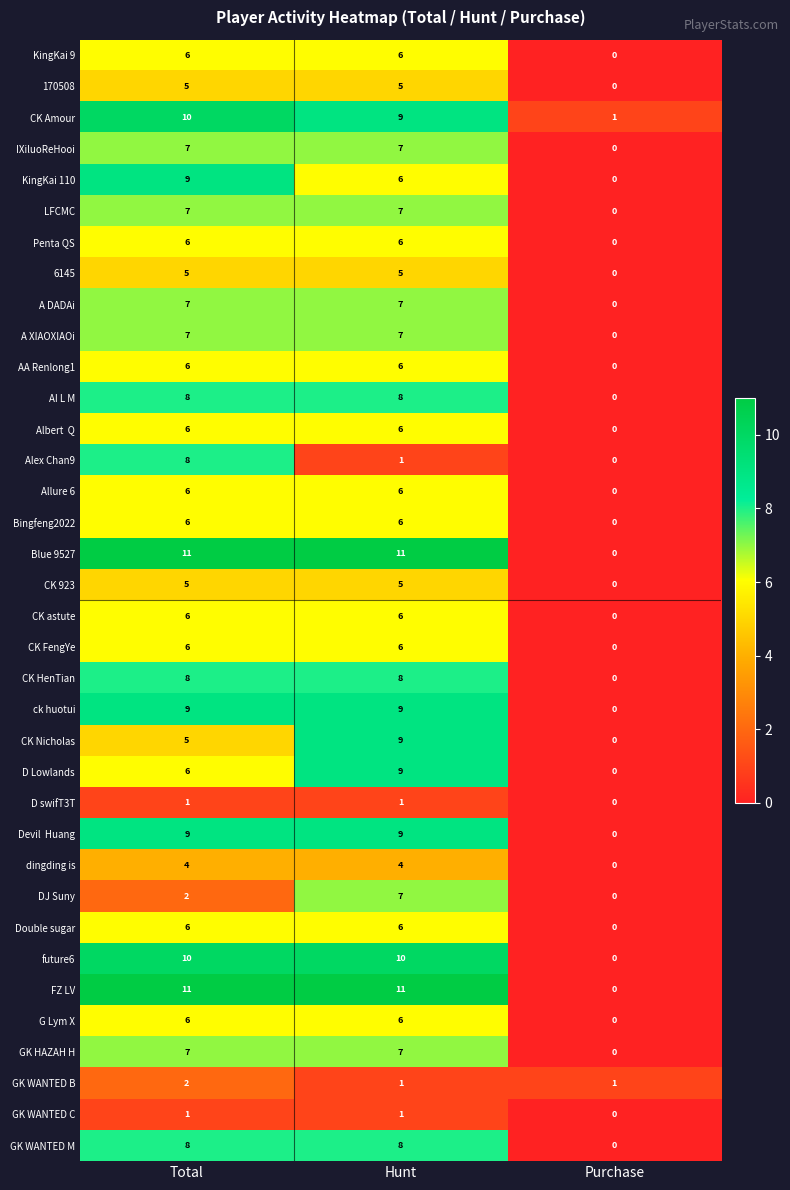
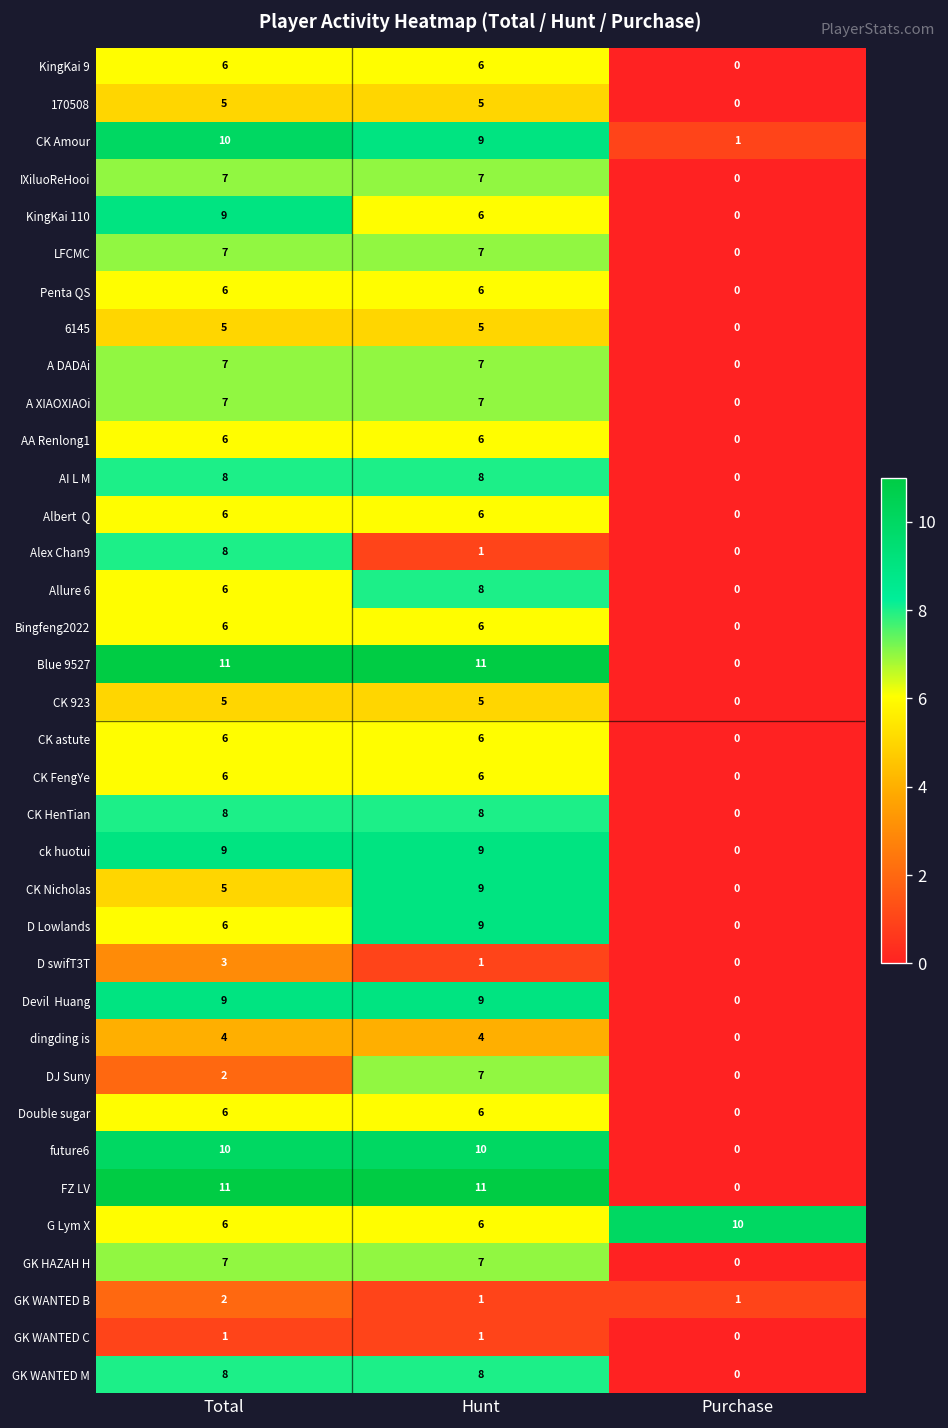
  {
    "KingKai 9": {
      "Total": 6,
      "Hunt": 6,
      "Purchase": 0
    },
    "170508": {
      "Total": 5,
      "Hunt": 5,
      "Purchase": 0
    },
    "CK Amour": {
      "Total": 10,
      "Hunt": 9,
      "Purchase": 1
    },
    "IXiluoReHooi": {
      "Total": 7,
      "Hunt": 7,
      "Purchase": 0
    },
    "KingKai 110": {
      "Total": 9,
      "Hunt": 6,
      "Purchase": 0
    },
    "LFCMC": {
      "Total": 7,
      "Hunt": 7,
      "Purchase": 0
    },
    "Penta QS": {
      "Total": 6,
      "Hunt": 6,
      "Purchase": 0
    },
    "6145": {
      "Total": 5,
      "Hunt": 5,
      "Purchase": 0
    },
    "A DADAi": {
      "Total": 7,
      "Hunt": 7,
      "Purchase": 0
    },
    "A XIAOXIAOi": {
      "Total": 7,
      "Hunt": 7,
      "Purchase": 0
    },
    "AA Renlong1": {
      "Total": 6,
      "Hunt": 6,
      "Purchase": 0
    },
    "AI L M": {
      "Total": 8,
      "Hunt": 8,
      "Purchase": 0
    },
    "Albert Q": {
      "Total": 6,
      "Hunt": 6,
      "Purchase": 0
    },
    "Alex Chan9": {
      "Total": 8,
      "Hunt": 1,
      "Purchase": 0
    },
    "Allure 6": {
      "Total": 6,
-     "Hunt": 6,
+     "Hunt": 8,
      "Purchase": 0
    },
    "Bingfeng2022": {
      "Total": 6,
      "Hunt": 6,
      "Purchase": 0
    },
    "Blue 9527": {
      "Total": 11,
      "Hunt": 11,
      "Purchase": 0
    },
    "CK 923": {
      "Total": 5,
      "Hunt": 5,
      "Purchase": 0
    },
    "CK astute": {
      "Total": 6,
      "Hunt": 6,
      "Purchase": 0
    },
    "CK FengYe": {
      "Total": 6,
      "Hunt": 6,
      "Purchase": 0
    },
    "CK HenTian": {
      "Total": 8,
      "Hunt": 8,
      "Purchase": 0
    },
    "ck huotui": {
      "Total": 9,
      "Hunt": 9,
      "Purchase": 0
    },
    "CK Nicholas": {
      "Total": 5,
      "Hunt": 9,
      "Purchase": 0
    },
    "D Lowlands": {
      "Total": 6,
      "Hunt": 9,
      "Purchase": 0
    },
    "D swifT3T": {
-     "Total": 1,
+     "Total": 3,
      "Hunt": 1,
      "Purchase": 0
    },
    "Devil Huang": {
      "Total": 9,
      "Hunt": 9,
      "Purchase": 0
    },
    "dingding is": {
      "Total": 4,
      "Hunt": 4,
      "Purchase": 0
    },
    "DJ Suny": {
      "Total": 2,
      "Hunt": 7,
      "Purchase": 0
    },
    "Double sugar": {
      "Total": 6,
      "Hunt": 6,
      "Purchase": 0
    },
    "future6": {
      "Total": 10,
      "Hunt": 10,
      "Purchase": 0
    },
    "FZ LV": {
      "Total": 11,
      "Hunt": 11,
      "Purchase": 0
    },
    "G Lym X": {
      "Total": 6,
      "Hunt": 6,
-     "Purchase": 0
+     "Purchase": 10
    },
    "GK HAZAH H": {
      "Total": 7,
      "Hunt": 7,
      "Purchase": 0
    },
    "GK WANTED B": {
      "Total": 2,
      "Hunt": 1,
      "Purchase": 1
    },
    "GK WANTED C": {
      "Total": 1,
      "Hunt": 1,
      "Purchase": 0
    },
    "GK WANTED M": {
      "Total": 8,
      "Hunt": 8,
      "Purchase": 0
    }
  }
